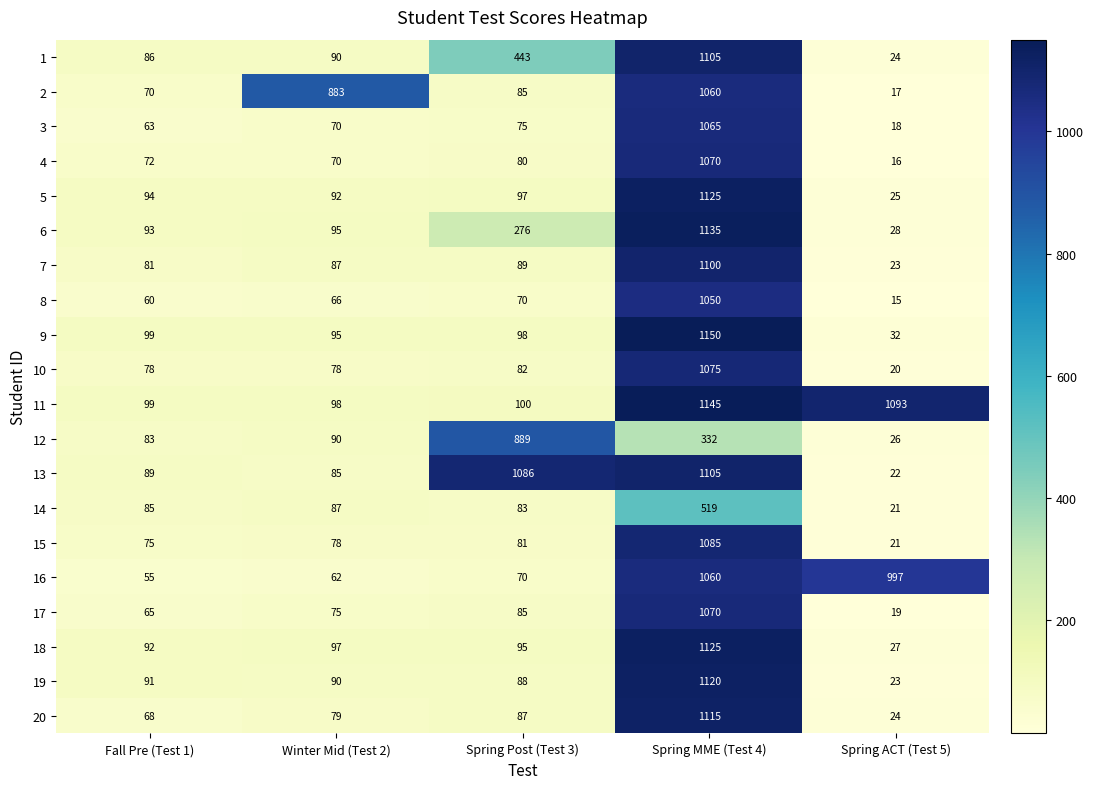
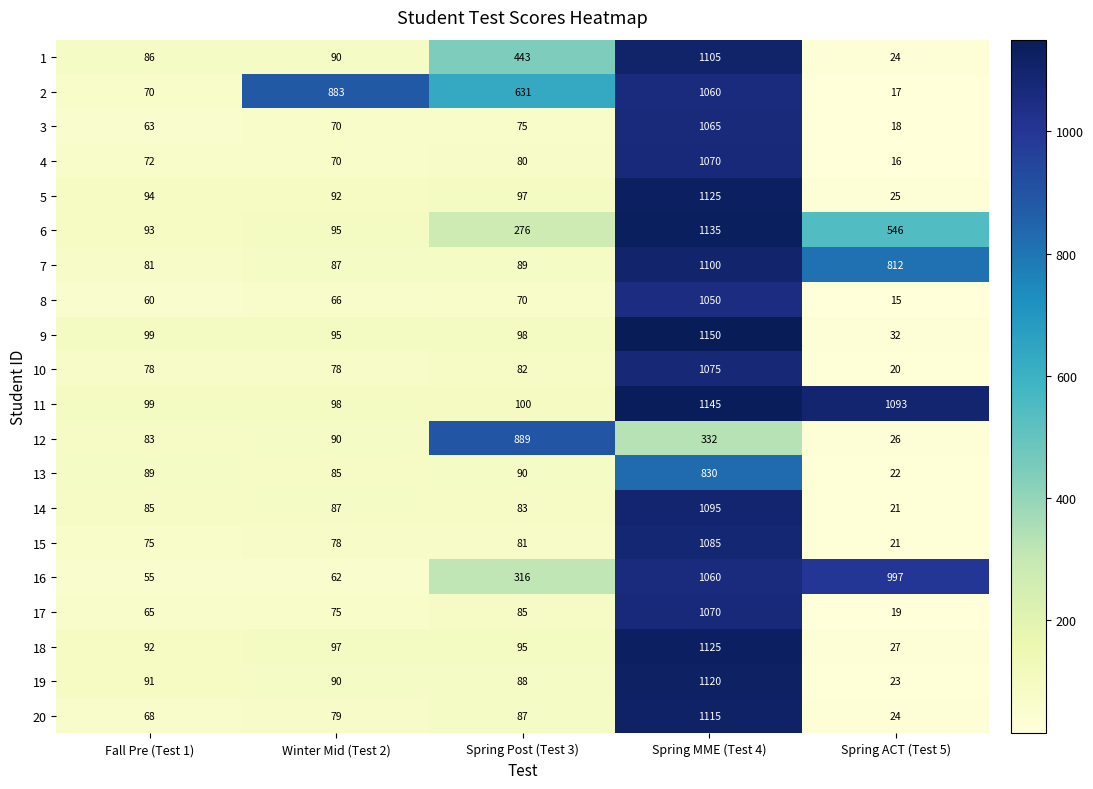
  {
    "1": {
      "Fall Pre (Test 1)": 86,
      "Winter Mid (Test 2)": 90,
      "Spring Post (Test 3)": 443,
      "Spring MME (Test 4)": 1105,
      "Spring ACT (Test 5)": 24
    },
    "2": {
      "Fall Pre (Test 1)": 70,
      "Winter Mid (Test 2)": 883,
-     "Spring Post (Test 3)": 85,
+     "Spring Post (Test 3)": 631,
      "Spring MME (Test 4)": 1060,
      "Spring ACT (Test 5)": 17
    },
    "3": {
      "Fall Pre (Test 1)": 63,
      "Winter Mid (Test 2)": 70,
      "Spring Post (Test 3)": 75,
      "Spring MME (Test 4)": 1065,
      "Spring ACT (Test 5)": 18
    },
    "4": {
      "Fall Pre (Test 1)": 72,
      "Winter Mid (Test 2)": 70,
      "Spring Post (Test 3)": 80,
      "Spring MME (Test 4)": 1070,
      "Spring ACT (Test 5)": 16
    },
    "5": {
      "Fall Pre (Test 1)": 94,
      "Winter Mid (Test 2)": 92,
      "Spring Post (Test 3)": 97,
      "Spring MME (Test 4)": 1125,
      "Spring ACT (Test 5)": 25
    },
    "6": {
      "Fall Pre (Test 1)": 93,
      "Winter Mid (Test 2)": 95,
      "Spring Post (Test 3)": 276,
      "Spring MME (Test 4)": 1135,
-     "Spring ACT (Test 5)": 28
+     "Spring ACT (Test 5)": 546
    },
    "7": {
      "Fall Pre (Test 1)": 81,
      "Winter Mid (Test 2)": 87,
      "Spring Post (Test 3)": 89,
      "Spring MME (Test 4)": 1100,
-     "Spring ACT (Test 5)": 23
+     "Spring ACT (Test 5)": 812
    },
    "8": {
      "Fall Pre (Test 1)": 60,
      "Winter Mid (Test 2)": 66,
      "Spring Post (Test 3)": 70,
      "Spring MME (Test 4)": 1050,
      "Spring ACT (Test 5)": 15
    },
    "9": {
      "Fall Pre (Test 1)": 99,
      "Winter Mid (Test 2)": 95,
      "Spring Post (Test 3)": 98,
      "Spring MME (Test 4)": 1150,
      "Spring ACT (Test 5)": 32
    },
    "10": {
      "Fall Pre (Test 1)": 78,
      "Winter Mid (Test 2)": 78,
      "Spring Post (Test 3)": 82,
      "Spring MME (Test 4)": 1075,
      "Spring ACT (Test 5)": 20
    },
    "11": {
      "Fall Pre (Test 1)": 99,
      "Winter Mid (Test 2)": 98,
      "Spring Post (Test 3)": 100,
      "Spring MME (Test 4)": 1145,
      "Spring ACT (Test 5)": 1093
    },
    "12": {
      "Fall Pre (Test 1)": 83,
      "Winter Mid (Test 2)": 90,
      "Spring Post (Test 3)": 889,
      "Spring MME (Test 4)": 332,
      "Spring ACT (Test 5)": 26
    },
    "13": {
      "Fall Pre (Test 1)": 89,
      "Winter Mid (Test 2)": 85,
-     "Spring Post (Test 3)": 1086,
-     "Spring MME (Test 4)": 1105,
+     "Spring Post (Test 3)": 90,
+     "Spring MME (Test 4)": 830,
      "Spring ACT (Test 5)": 22
    },
    "14": {
      "Fall Pre (Test 1)": 85,
      "Winter Mid (Test 2)": 87,
      "Spring Post (Test 3)": 83,
-     "Spring MME (Test 4)": 519,
+     "Spring MME (Test 4)": 1095,
      "Spring ACT (Test 5)": 21
    },
    "15": {
      "Fall Pre (Test 1)": 75,
      "Winter Mid (Test 2)": 78,
      "Spring Post (Test 3)": 81,
      "Spring MME (Test 4)": 1085,
      "Spring ACT (Test 5)": 21
    },
    "16": {
      "Fall Pre (Test 1)": 55,
      "Winter Mid (Test 2)": 62,
-     "Spring Post (Test 3)": 70,
+     "Spring Post (Test 3)": 316,
      "Spring MME (Test 4)": 1060,
      "Spring ACT (Test 5)": 997
    },
    "17": {
      "Fall Pre (Test 1)": 65,
      "Winter Mid (Test 2)": 75,
      "Spring Post (Test 3)": 85,
      "Spring MME (Test 4)": 1070,
      "Spring ACT (Test 5)": 19
    },
    "18": {
      "Fall Pre (Test 1)": 92,
      "Winter Mid (Test 2)": 97,
      "Spring Post (Test 3)": 95,
      "Spring MME (Test 4)": 1125,
      "Spring ACT (Test 5)": 27
    },
    "19": {
      "Fall Pre (Test 1)": 91,
      "Winter Mid (Test 2)": 90,
      "Spring Post (Test 3)": 88,
      "Spring MME (Test 4)": 1120,
      "Spring ACT (Test 5)": 23
    },
    "20": {
      "Fall Pre (Test 1)": 68,
      "Winter Mid (Test 2)": 79,
      "Spring Post (Test 3)": 87,
      "Spring MME (Test 4)": 1115,
      "Spring ACT (Test 5)": 24
    }
  }
